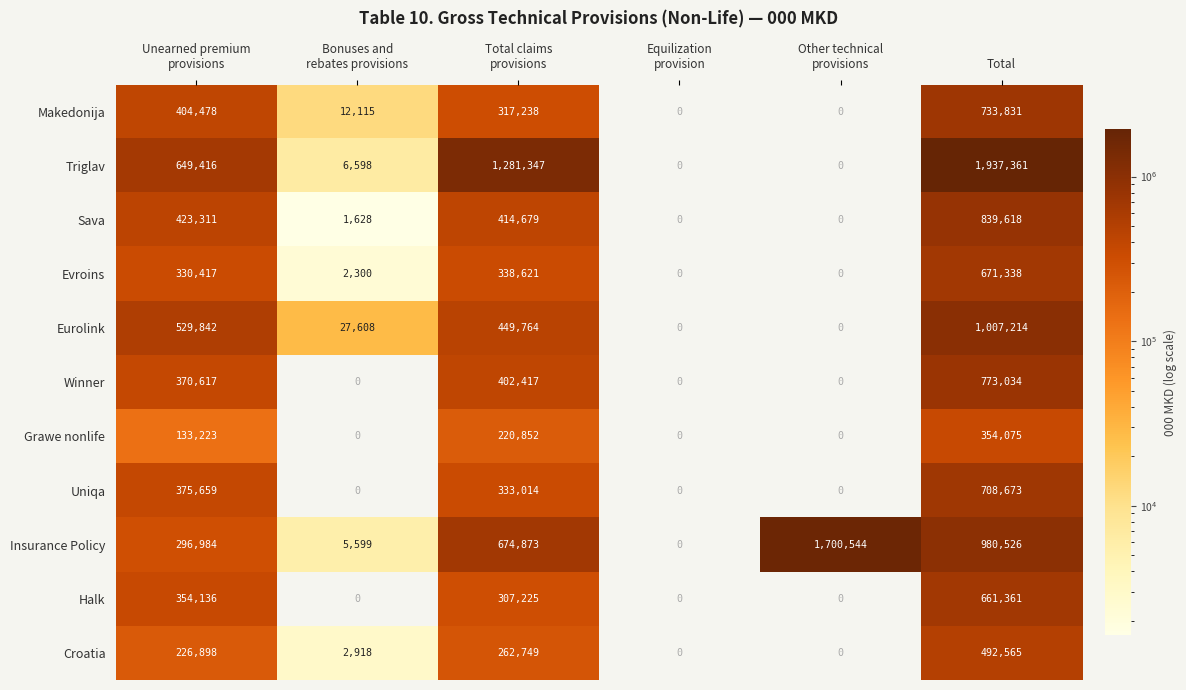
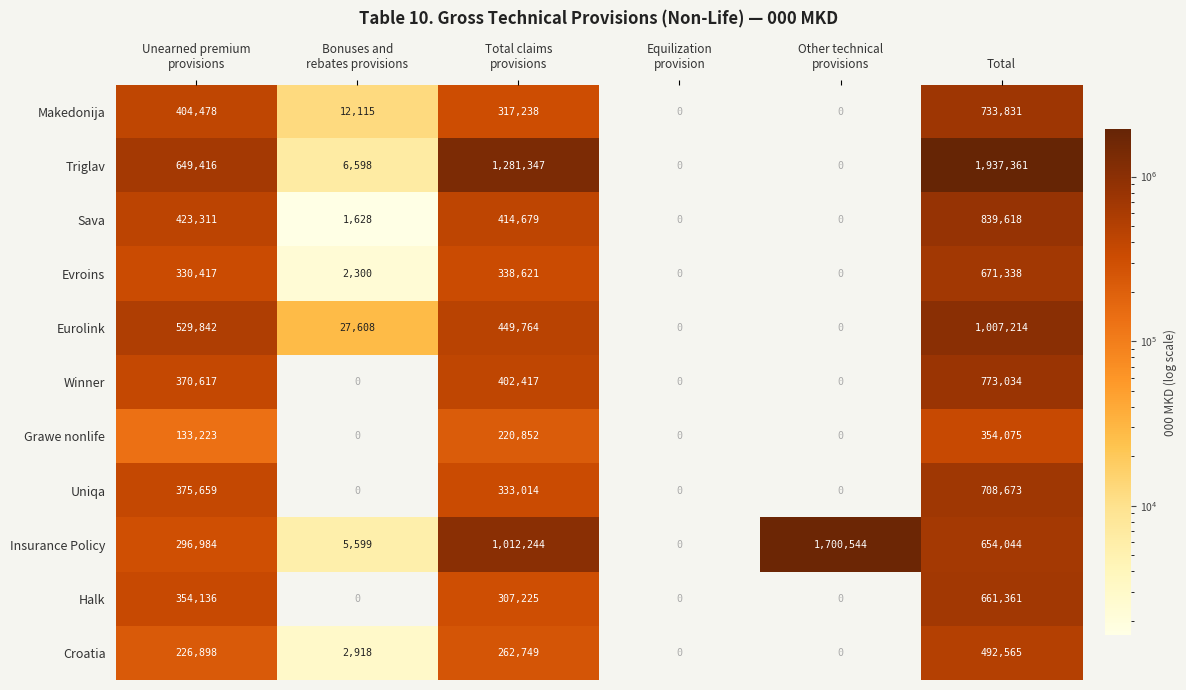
  {
    "Makedonija": {
      "Unearned premium provisions": "404,478",
      "Bonuses and rebates provisions": "12,115",
      "Total claims provisions": "317,238",
      "Total": "733,831"
    },
    "Triglav": {
      "Unearned premium provisions": "649,416",
      "Bonuses and rebates provisions": "6,598",
      "Total claims provisions": "1,281,347",
      "Total": "1,937,361"
    },
    "Sava": {
      "Unearned premium provisions": "423,311",
      "Bonuses and rebates provisions": "1,628",
      "Total claims provisions": "414,679",
      "Total": "839,618"
    },
    "Evroins": {
      "Unearned premium provisions": "330,417",
      "Bonuses and rebates provisions": "2,300",
      "Total claims provisions": "338,621",
      "Total": "671,338"
    },
    "Eurolink": {
      "Unearned premium provisions": "529,842",
      "Bonuses and rebates provisions": "27,608",
      "Total claims provisions": "449,764",
      "Total": "1,007,214"
    },
    "Winner": {
      "Unearned premium provisions": "370,617",
      "Total claims provisions": "402,417",
      "Total": "773,034"
    },
    "Grawe nonlife": {
      "Unearned premium provisions": "133,223",
      "Total claims provisions": "220,852",
      "Total": "354,075"
    },
    "Uniqa": {
      "Unearned premium provisions": "375,659",
      "Total claims provisions": "333,014",
      "Total": "708,673"
    },
    "Insurance Policy": {
      "Unearned premium provisions": "296,984",
      "Bonuses and rebates provisions": "5,599",
-     "Total claims provisions": "674,873",
+     "Total claims provisions": "1,012,244",
      "Other technical provisions": "1,700,544",
-     "Total": "980,526"
+     "Total": "654,044"
    },
    "Halk": {
      "Unearned premium provisions": "354,136",
      "Total claims provisions": "307,225",
      "Total": "661,361"
    },
    "Croatia": {
      "Unearned premium provisions": "226,898",
      "Bonuses and rebates provisions": "2,918",
      "Total claims provisions": "262,749",
      "Total": "492,565"
    }
  }
